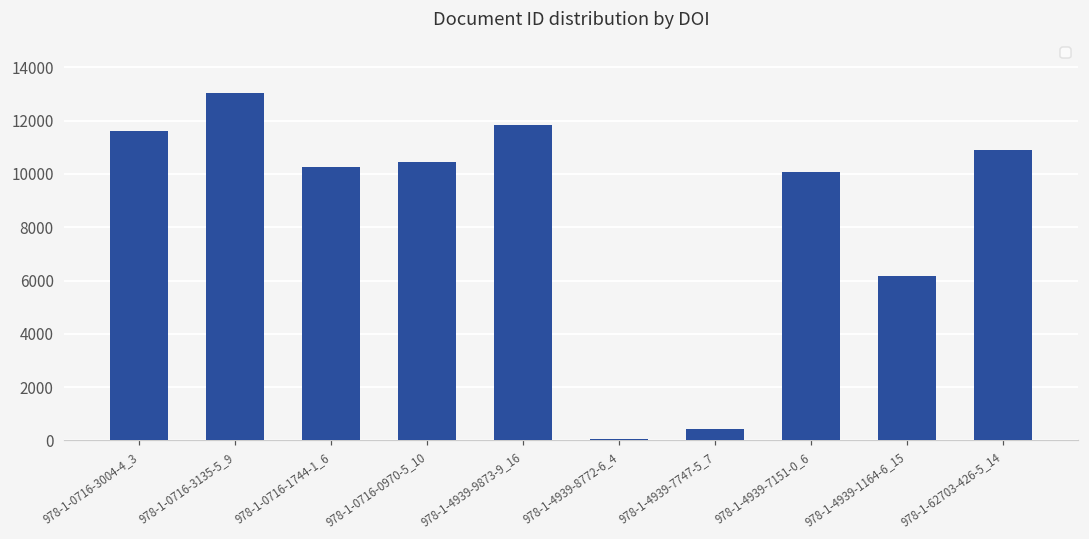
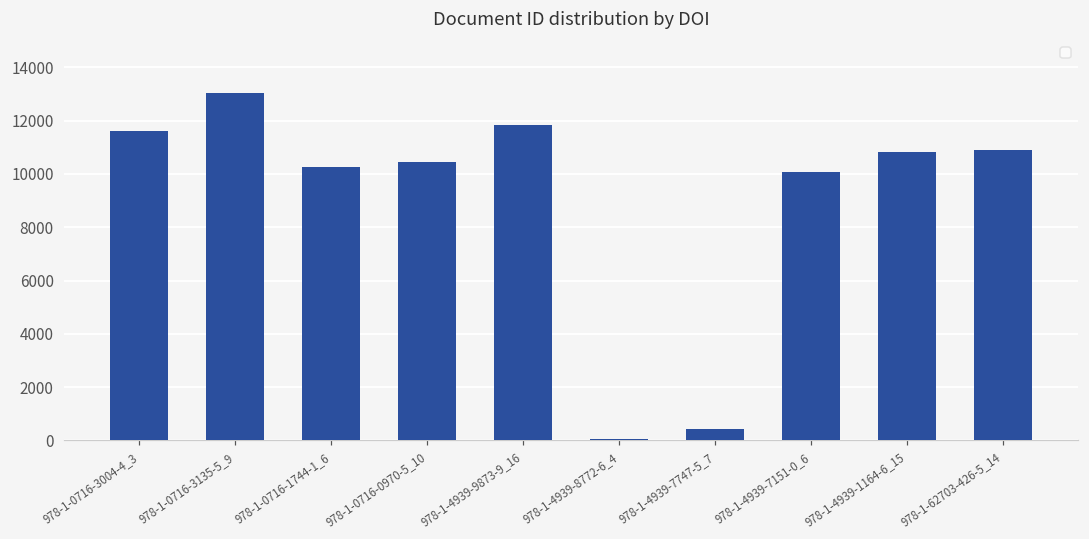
  {
    "978-1-0716-3004-4_3": 11600,
    "978-1-0716-3135-5_9": 13100,
    "978-1-0716-1744-1_6": 10300,
    "978-1-0716-0970-5_10": 10400,
    "978-1-4939-9873-9_16": 11800,
    "978-1-4939-7747-5_7": 400,
    "978-1-4939-7151-0_6": 10100,
-   "978-1-4939-1164-6_15": 6200,
+   "978-1-4939-1164-6_15": 10800,
    "978-1-62703-426-5_14": 10900
  }
